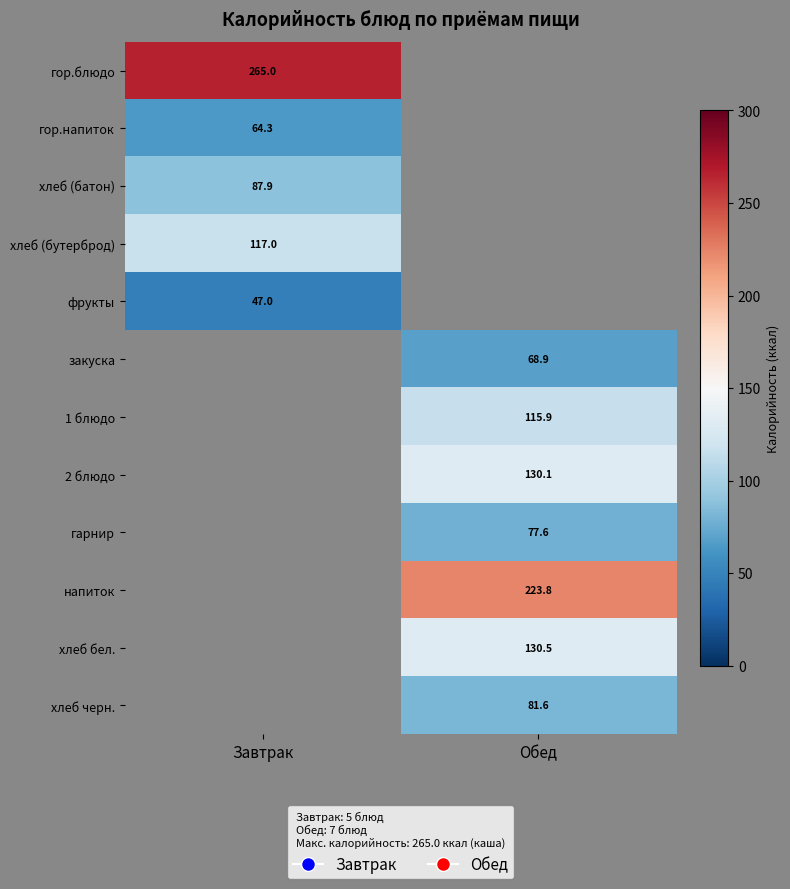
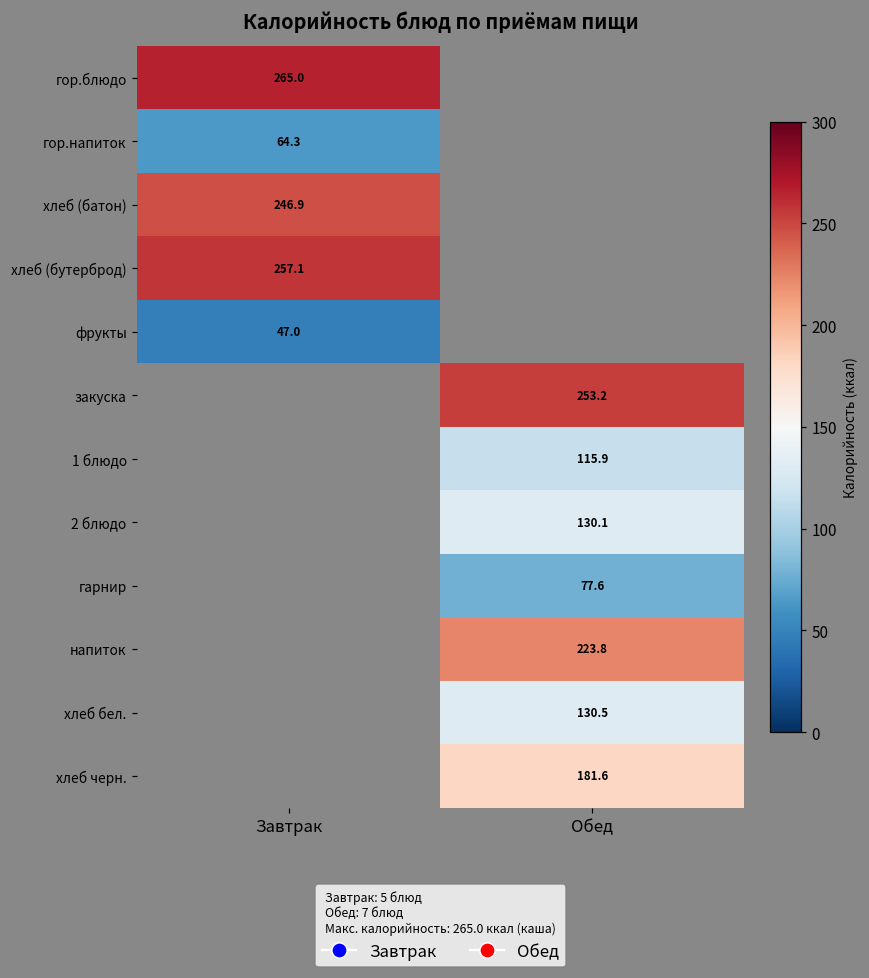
  {
    "гор.блюдо": {
      "Завтрак": 265.0
    },
    "гор.напиток": {
      "Завтрак": 64.3
    },
    "хлеб (батон)": {
-     "Завтрак": 87.9
+     "Завтрак": 246.9
    },
    "хлеб (бутерброд)": {
-     "Завтрак": 117.0
+     "Завтрак": 257.1
    },
    "фрукты": {
      "Завтрак": 47.0
    },
    "закуска": {
-     "Обед": 68.9
+     "Обед": 253.2
    },
    "1 блюдо": {
      "Обед": 115.9
    },
    "2 блюдо": {
      "Обед": 130.1
    },
    "гарнир": {
      "Обед": 77.6
    },
    "напиток": {
      "Обед": 223.8
    },
    "хлеб бел.": {
      "Обед": 130.5
    },
    "хлеб черн.": {
-     "Обед": 81.6
+     "Обед": 181.6
    }
  }
